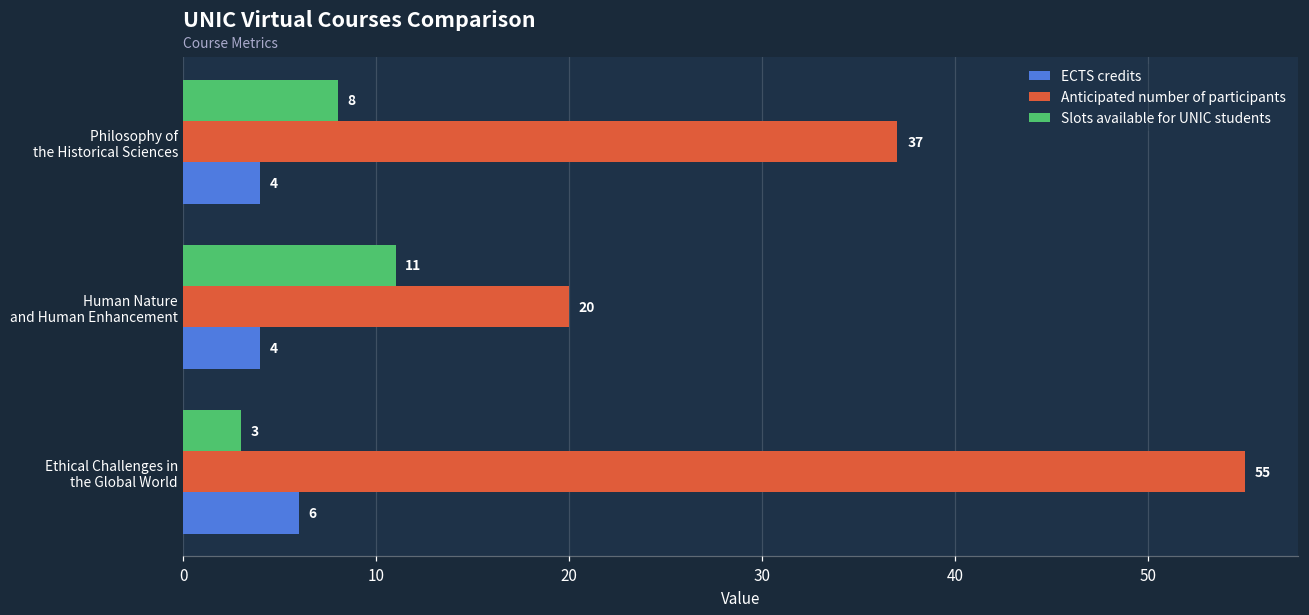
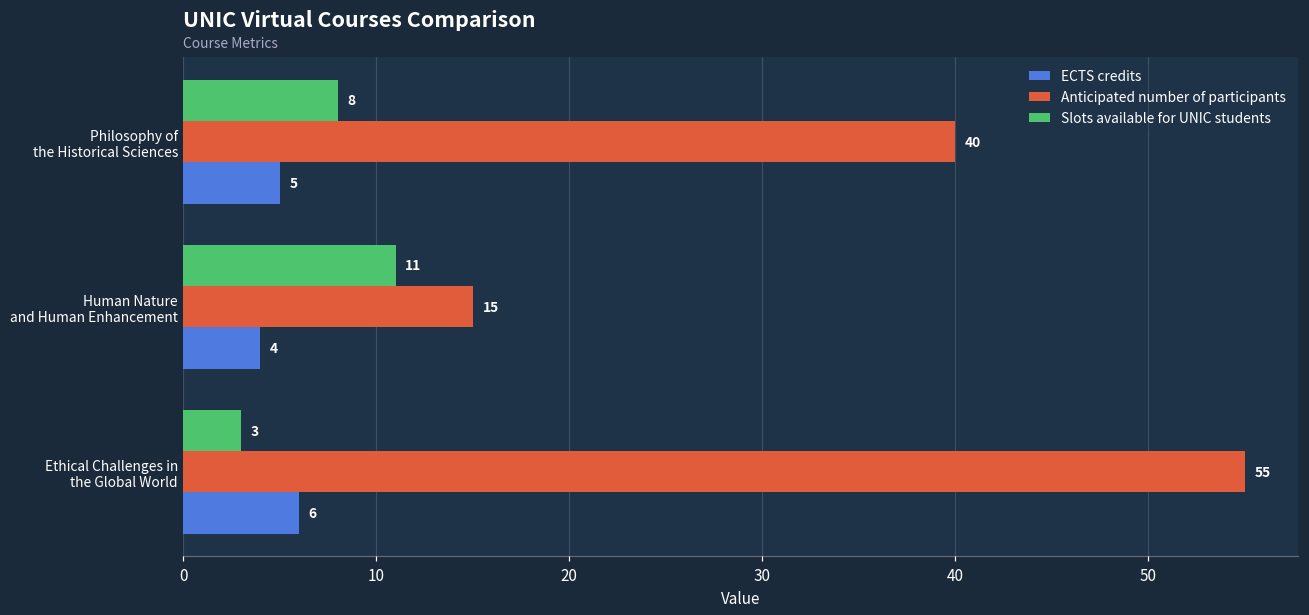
  {
    "ECTS credits": {
-     "Philosophy of the Historical Sciences": 4,
+     "Philosophy of the Historical Sciences": 5,
      "Human Nature and Human Enhancement": 4,
      "Ethical Challenges in the Global World": 6
    },
    "Anticipated number of participants": {
-     "Philosophy of the Historical Sciences": 37,
-     "Human Nature and Human Enhancement": 20,
+     "Philosophy of the Historical Sciences": 40,
+     "Human Nature and Human Enhancement": 15,
      "Ethical Challenges in the Global World": 55
    },
    "Slots available for UNIC students": {
      "Philosophy of the Historical Sciences": 8,
      "Human Nature and Human Enhancement": 11,
      "Ethical Challenges in the Global World": 3
    }
  }
